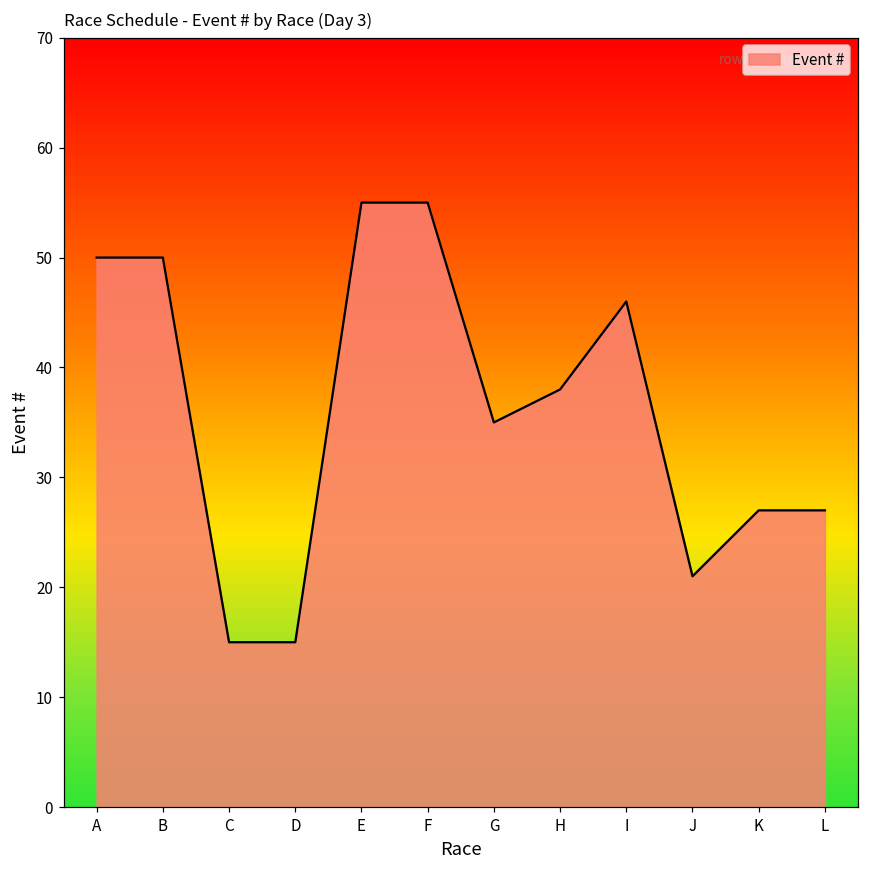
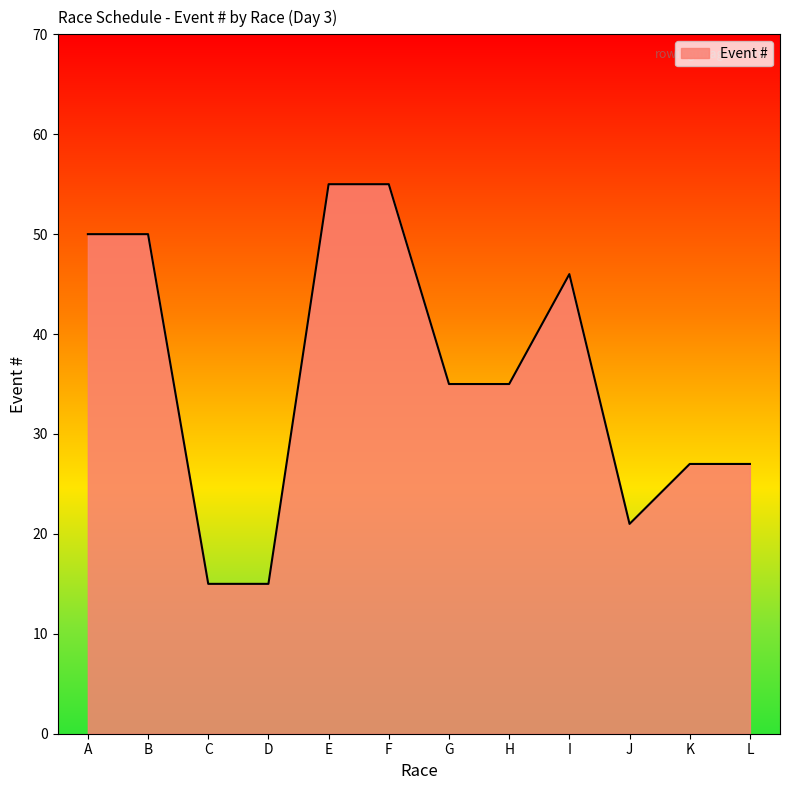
  {
    "A": 50,
    "B": 50,
    "C": 15,
    "D": 15,
    "E": 55,
    "F": 55,
    "G": 35,
-   "H": 38,
+   "H": 35,
    "I": 46,
    "J": 21,
    "K": 27,
    "L": 27
  }
